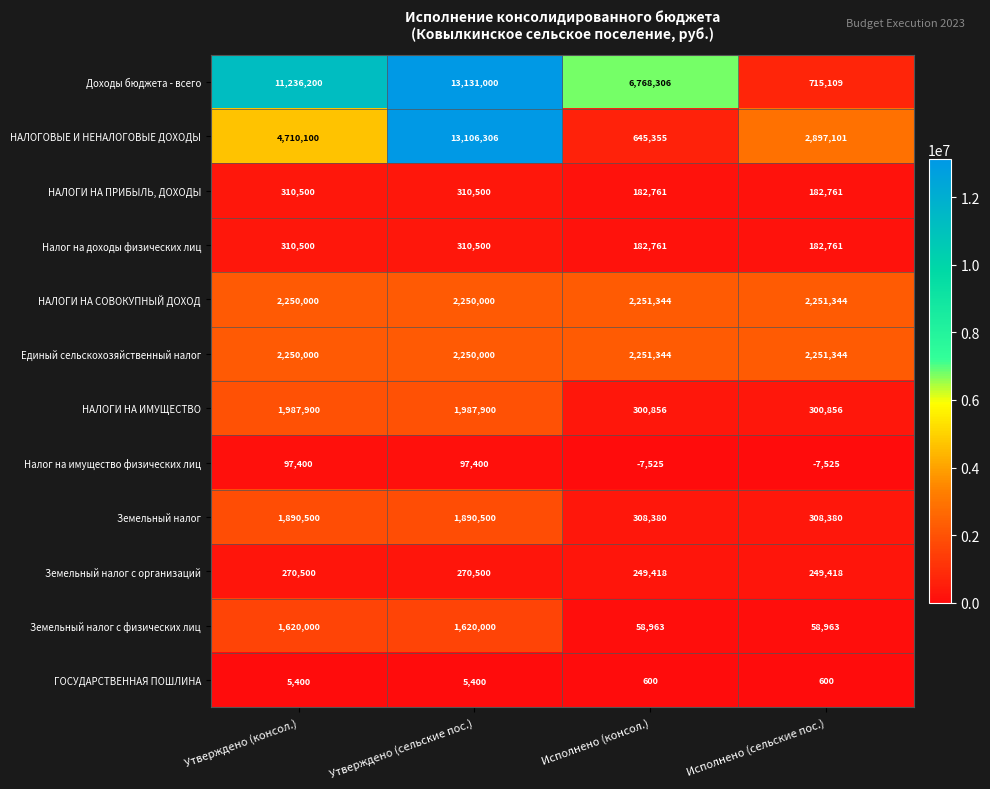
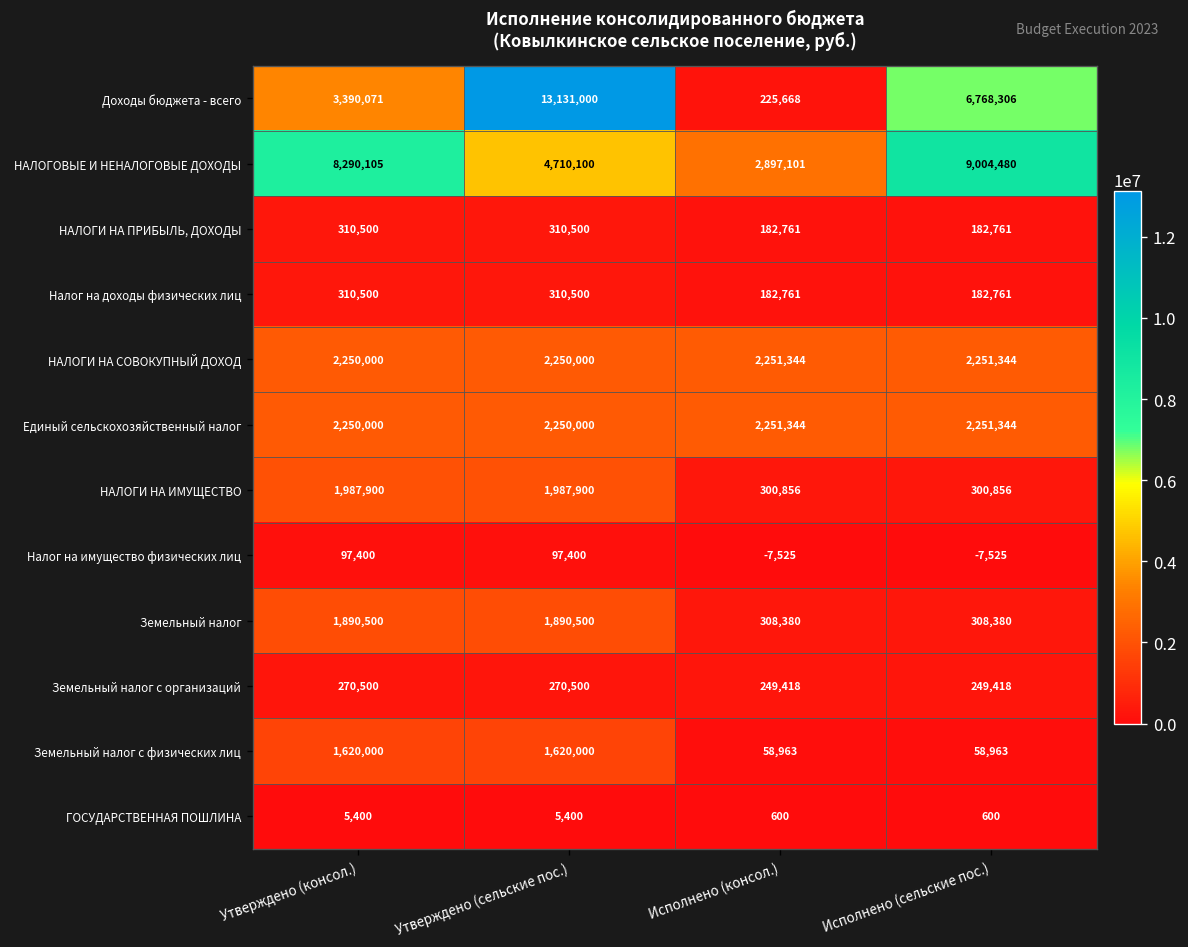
  {
    "Доходы бюджета - всего": {
-     "Утверждено (консол.)": "11,236,200",
+     "Утверждено (консол.)": "3,390,071",
      "Утверждено (сельские пос.)": "13,131,000",
-     "Исполнено (консол.)": "6,768,306",
-     "Исполнено (сельские пос.)": "715,109"
+     "Исполнено (консол.)": "225,668",
+     "Исполнено (сельские пос.)": "6,768,306"
    },
    "НАЛОГОВЫЕ И НЕНАЛОГОВЫЕ ДОХОДЫ": {
-     "Утверждено (консол.)": "4,710,100",
-     "Утверждено (сельские пос.)": "13,106,306",
-     "Исполнено (консол.)": "645,355",
-     "Исполнено (сельские пос.)": "2,897,101"
+     "Утверждено (консол.)": "8,290,105",
+     "Утверждено (сельские пос.)": "4,710,100",
+     "Исполнено (консол.)": "2,897,101",
+     "Исполнено (сельские пос.)": "9,004,480"
    },
    "НАЛОГИ НА ПРИБЫЛЬ, ДОХОДЫ": {
      "Утверждено (консол.)": "310,500",
      "Утверждено (сельские пос.)": "310,500",
      "Исполнено (консол.)": "182,761",
      "Исполнено (сельские пос.)": "182,761"
    },
    "Налог на доходы физических лиц": {
      "Утверждено (консол.)": "310,500",
      "Утверждено (сельские пос.)": "310,500",
      "Исполнено (консол.)": "182,761",
      "Исполнено (сельские пос.)": "182,761"
    },
    "НАЛОГИ НА СОВОКУПНЫЙ ДОХОД": {
      "Утверждено (консол.)": "2,250,000",
      "Утверждено (сельские пос.)": "2,250,000",
      "Исполнено (консол.)": "2,251,344",
      "Исполнено (сельские пос.)": "2,251,344"
    },
    "Единый сельскохозяйственный налог": {
      "Утверждено (консол.)": "2,250,000",
      "Утверждено (сельские пос.)": "2,250,000",
      "Исполнено (консол.)": "2,251,344",
      "Исполнено (сельские пос.)": "2,251,344"
    },
    "НАЛОГИ НА ИМУЩЕСТВО": {
      "Утверждено (консол.)": "1,987,900",
      "Утверждено (сельские пос.)": "1,987,900",
      "Исполнено (консол.)": "300,856",
      "Исполнено (сельские пос.)": "300,856"
    },
    "Налог на имущество физических лиц": {
      "Утверждено (консол.)": "97,400",
      "Утверждено (сельские пос.)": "97,400",
      "Исполнено (консол.)": "-7,525",
      "Исполнено (сельские пос.)": "-7,525"
    },
    "Земельный налог": {
      "Утверждено (консол.)": "1,890,500",
      "Утверждено (сельские пос.)": "1,890,500",
      "Исполнено (консол.)": "308,380",
      "Исполнено (сельские пос.)": "308,380"
    },
    "Земельный налог с организаций": {
      "Утверждено (консол.)": "270,500",
      "Утверждено (сельские пос.)": "270,500",
      "Исполнено (консол.)": "249,418",
      "Исполнено (сельские пос.)": "249,418"
    },
    "Земельный налог с физических лиц": {
      "Утверждено (консол.)": "1,620,000",
      "Утверждено (сельские пос.)": "1,620,000",
      "Исполнено (консол.)": "58,963",
      "Исполнено (сельские пос.)": "58,963"
    },
    "ГОСУДАРСТВЕННАЯ ПОШЛИНА": {
      "Утверждено (консол.)": "5,400",
      "Утверждено (сельские пос.)": "5,400",
      "Исполнено (консол.)": "600",
      "Исполнено (сельские пос.)": "600"
    }
  }
